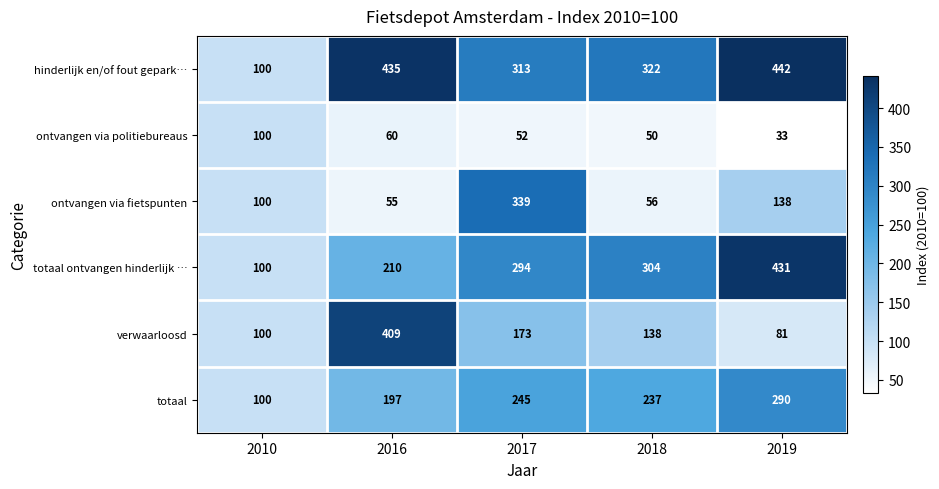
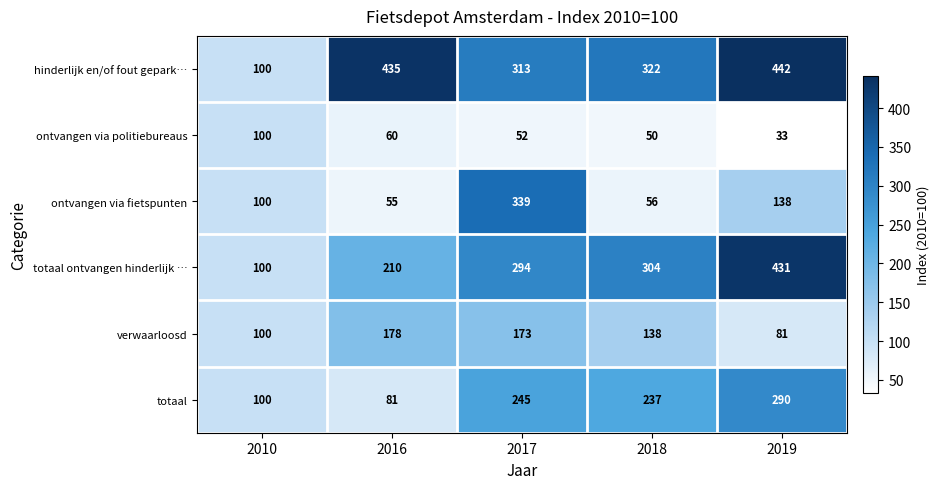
  {
    "hinderlijk en/of fout gepark…": {
      "2010": 100,
      "2016": 435,
      "2017": 313,
      "2018": 322,
      "2019": 442
    },
    "ontvangen via politiebureaus": {
      "2010": 100,
      "2016": 60,
      "2017": 52,
      "2018": 50,
      "2019": 33
    },
    "ontvangen via fietspunten": {
      "2010": 100,
      "2016": 55,
      "2017": 339,
      "2018": 56,
      "2019": 138
    },
    "totaal ontvangen hinderlijk …": {
      "2010": 100,
      "2016": 210,
      "2017": 294,
      "2018": 304,
      "2019": 431
    },
    "verwaarloosd": {
      "2010": 100,
-     "2016": 409,
+     "2016": 178,
      "2017": 173,
      "2018": 138,
      "2019": 81
    },
    "totaal": {
      "2010": 100,
-     "2016": 197,
+     "2016": 81,
      "2017": 245,
      "2018": 237,
      "2019": 290
    }
  }
